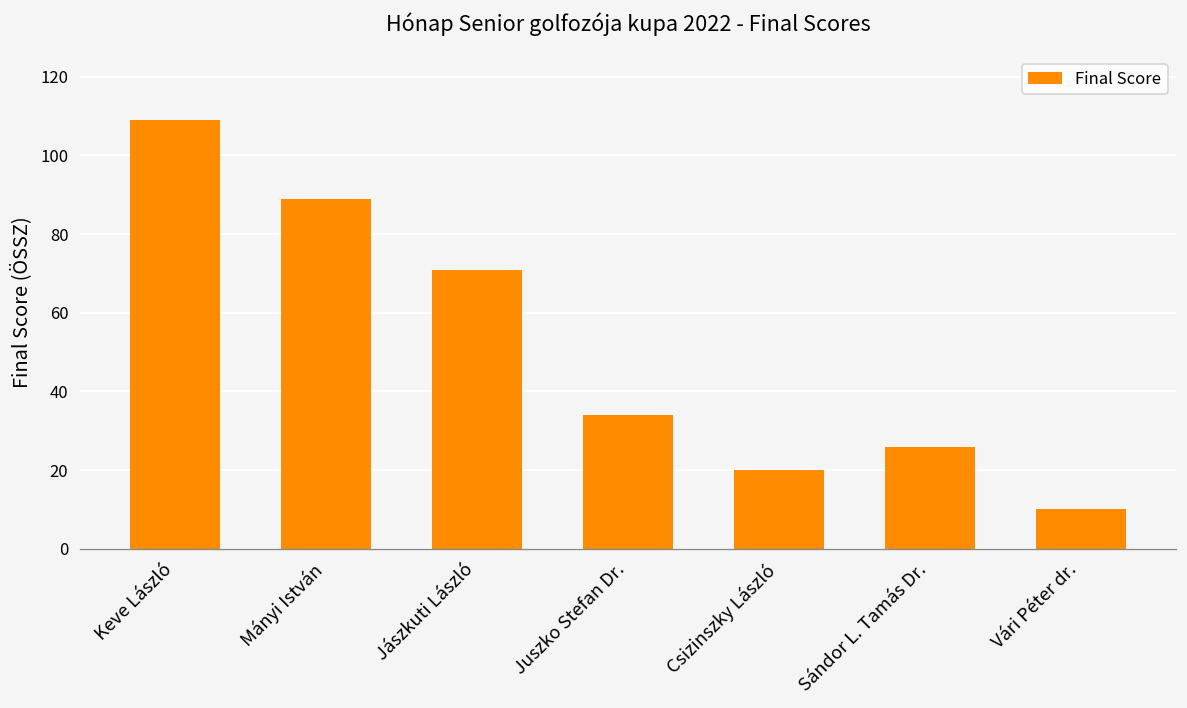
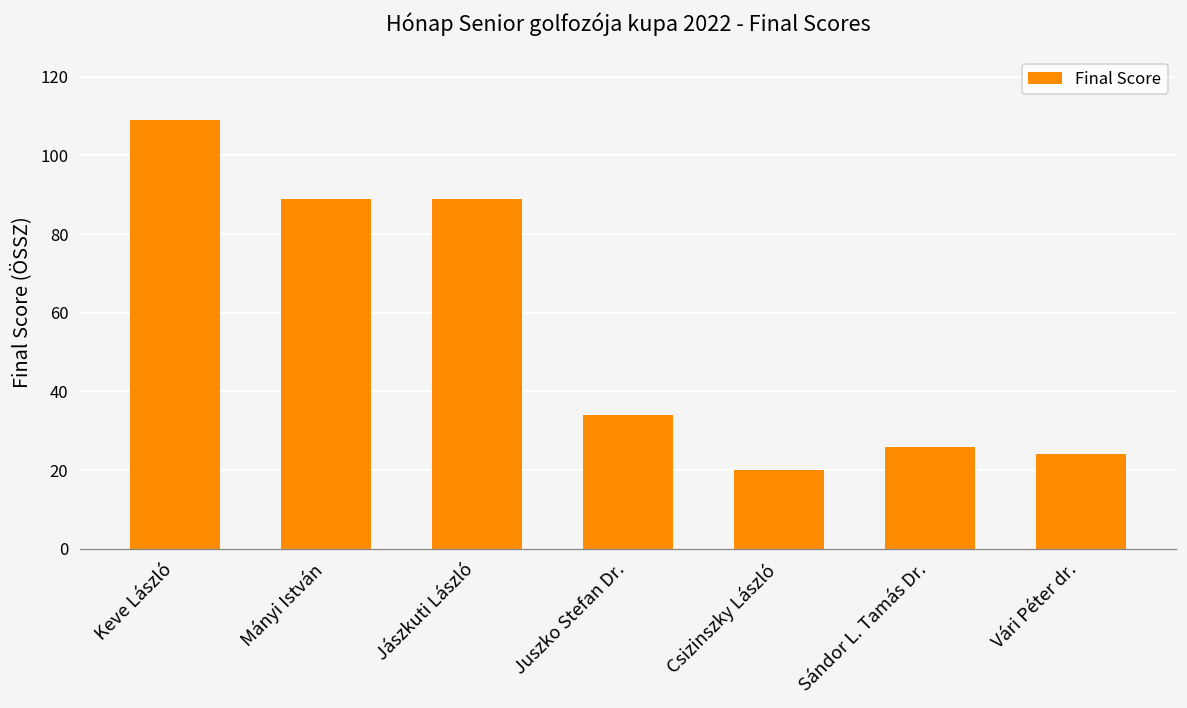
  {
    "Keve László": 109,
    "Mányi István": 89,
-   "Jászkuti László": 71,
+   "Jászkuti László": 89,
    "Juszko Stefan Dr.": 34,
    "Csizinszky László": 20,
    "Sándor L. Tamás Dr.": 26,
-   "Vári Péter dr.": 10
+   "Vári Péter dr.": 24
  }
